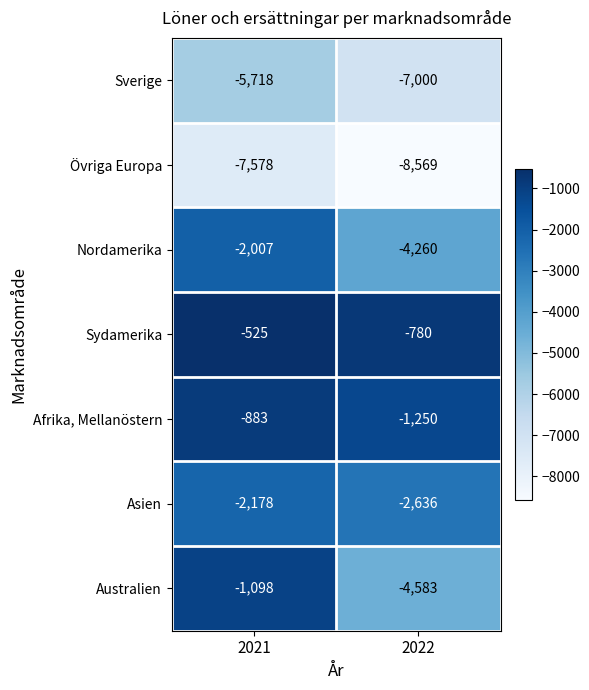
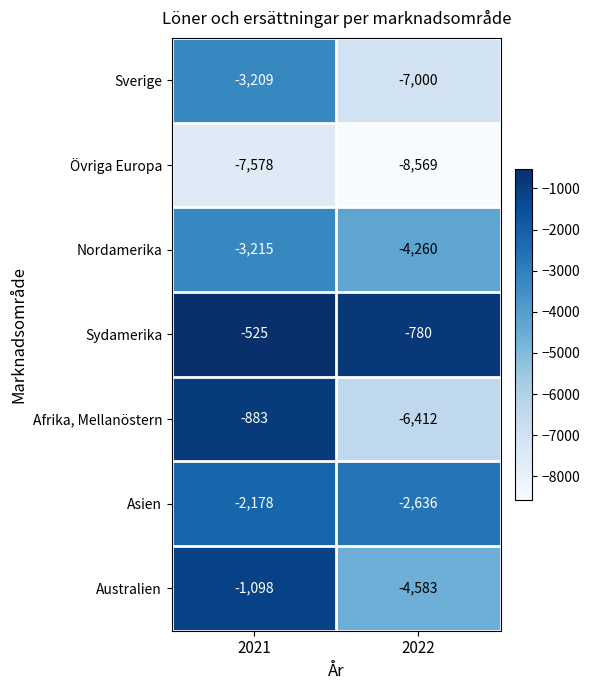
  {
    "Sverige": {
-     "2021": "-5,718",
+     "2021": "-3,209",
      "2022": "-7,000"
    },
    "Övriga Europa": {
      "2021": "-7,578",
      "2022": "-8,569"
    },
    "Nordamerika": {
-     "2021": "-2,007",
+     "2021": "-3,215",
      "2022": "-4,260"
    },
    "Sydamerika": {
      "2021": "-525",
      "2022": "-780"
    },
    "Afrika, Mellanöstern": {
      "2021": "-883",
-     "2022": "-1,250"
+     "2022": "-6,412"
    },
    "Asien": {
      "2021": "-2,178",
      "2022": "-2,636"
    },
    "Australien": {
      "2021": "-1,098",
      "2022": "-4,583"
    }
  }
